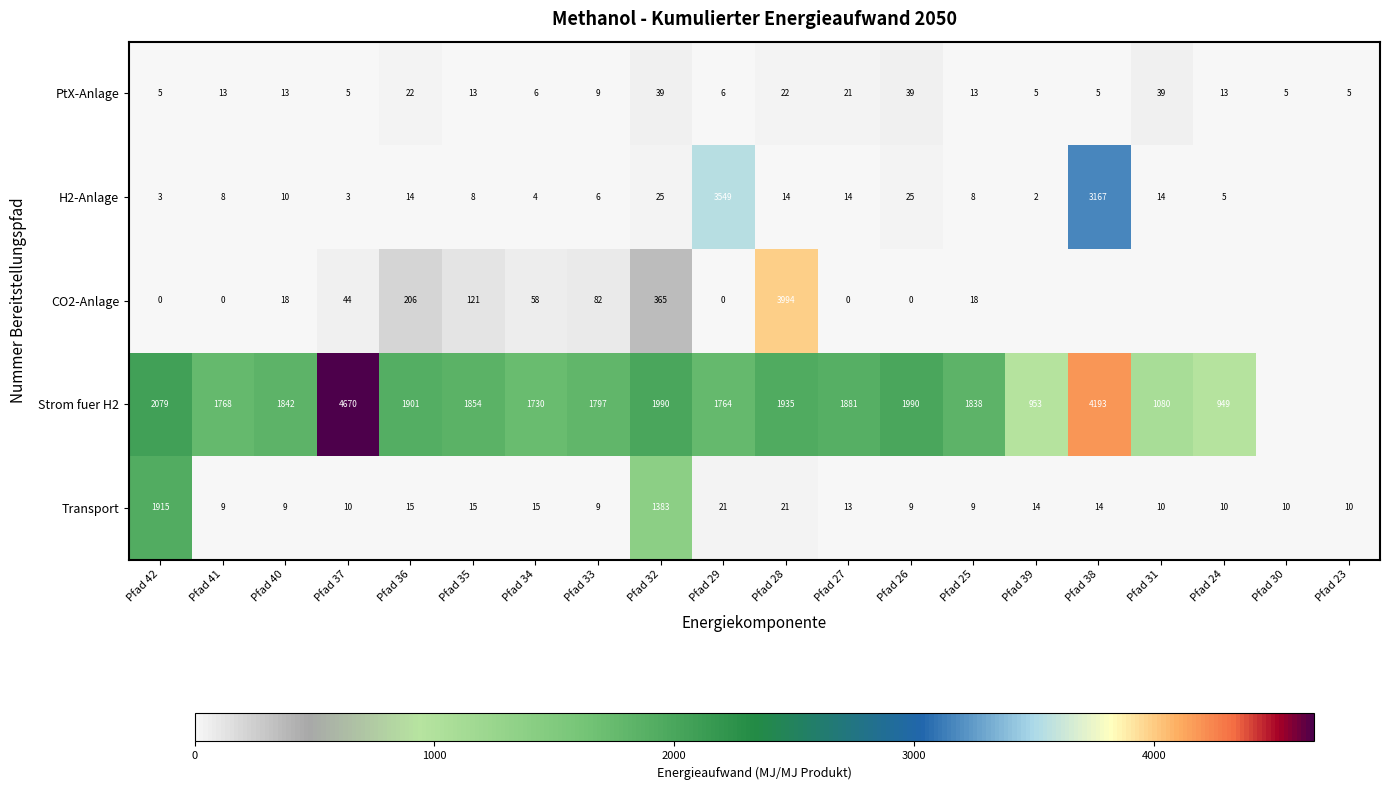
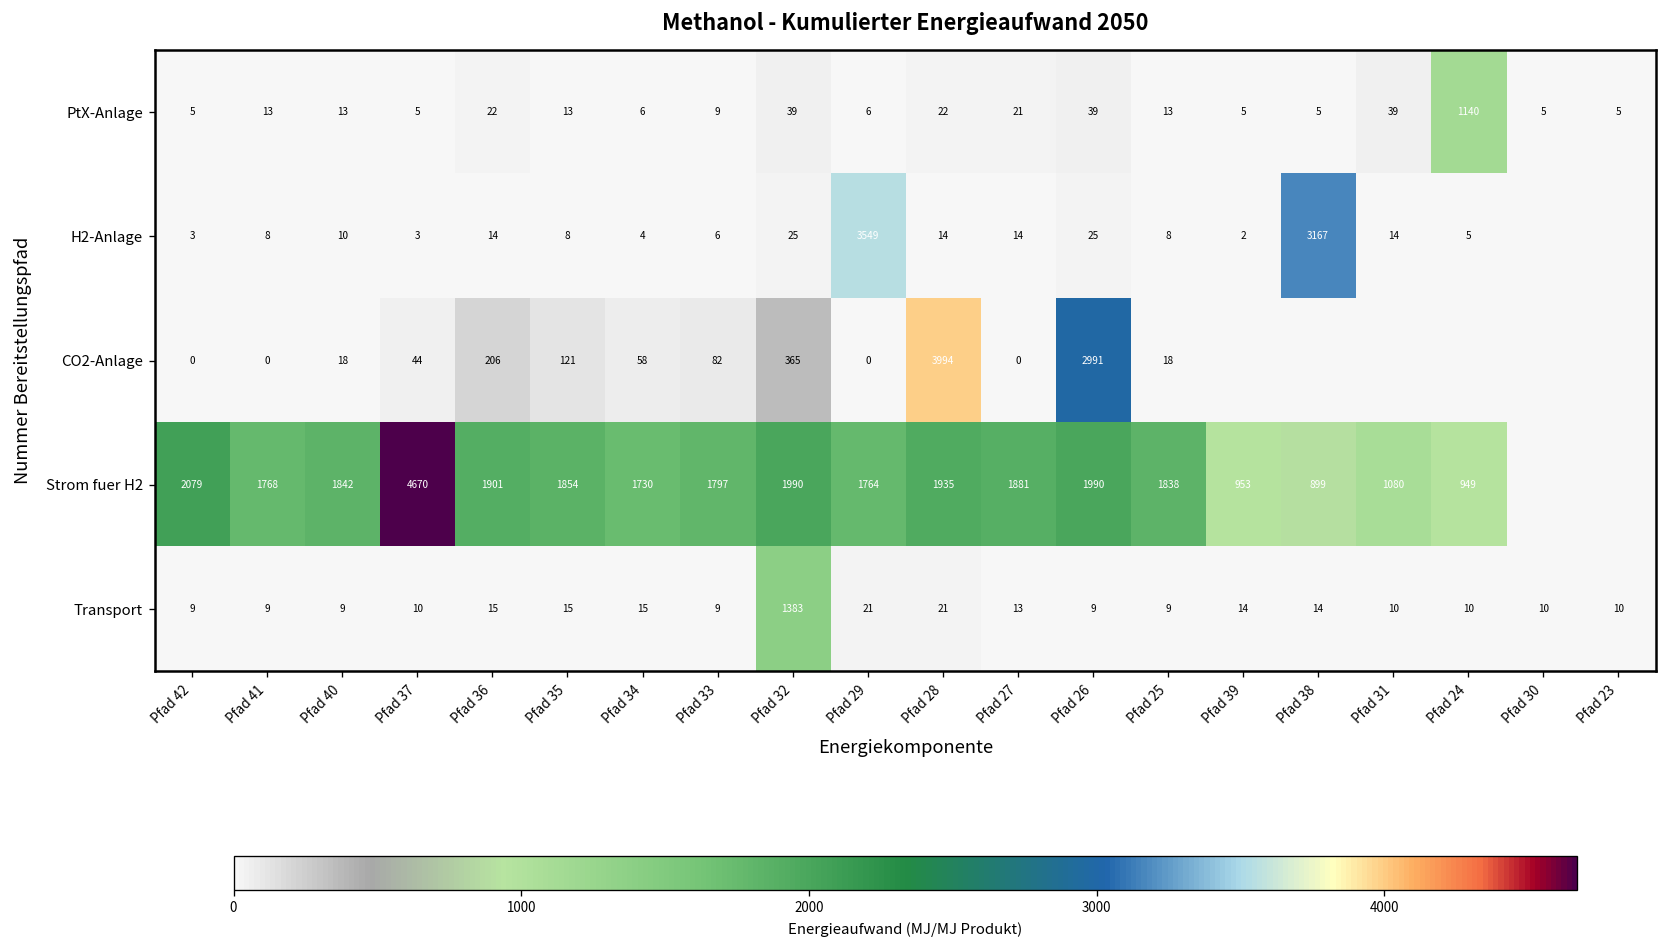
  {
    "PtX-Anlage": {
      "Pfad 42": 5,
      "Pfad 41": 13,
      "Pfad 40": 13,
      "Pfad 37": 5,
      "Pfad 36": 22,
      "Pfad 35": 13,
      "Pfad 34": 6,
      "Pfad 33": 9,
      "Pfad 32": 39,
      "Pfad 29": 6,
      "Pfad 28": 22,
      "Pfad 27": 21,
      "Pfad 26": 39,
      "Pfad 25": 13,
      "Pfad 39": 5,
      "Pfad 38": 5,
      "Pfad 31": 39,
-     "Pfad 24": 13,
+     "Pfad 24": 1140,
      "Pfad 30": 5,
      "Pfad 23": 5
    },
    "H2-Anlage": {
      "Pfad 42": 3,
      "Pfad 41": 8,
      "Pfad 40": 10,
      "Pfad 37": 3,
      "Pfad 36": 14,
      "Pfad 35": 8,
      "Pfad 34": 4,
      "Pfad 33": 6,
      "Pfad 32": 25,
      "Pfad 29": 3549,
      "Pfad 28": 14,
      "Pfad 27": 14,
      "Pfad 26": 25,
      "Pfad 25": 8,
      "Pfad 39": 2,
      "Pfad 38": 3167,
      "Pfad 31": 14,
      "Pfad 24": 5
    },
    "CO2-Anlage": {
      "Pfad 42": 0,
      "Pfad 41": 0,
      "Pfad 40": 18,
      "Pfad 37": 44,
      "Pfad 36": 206,
      "Pfad 35": 121,
      "Pfad 34": 58,
      "Pfad 33": 82,
      "Pfad 32": 365,
      "Pfad 29": 0,
      "Pfad 28": 3994,
      "Pfad 27": 0,
-     "Pfad 26": 0,
+     "Pfad 26": 2991,
      "Pfad 25": 18
    },
    "Strom fuer H2": {
      "Pfad 42": 2079,
      "Pfad 41": 1768,
      "Pfad 40": 1842,
      "Pfad 37": 4670,
      "Pfad 36": 1901,
      "Pfad 35": 1854,
      "Pfad 34": 1730,
      "Pfad 33": 1797,
      "Pfad 32": 1990,
      "Pfad 29": 1764,
      "Pfad 28": 1935,
      "Pfad 27": 1881,
      "Pfad 26": 1990,
      "Pfad 25": 1838,
      "Pfad 39": 953,
-     "Pfad 38": 4193,
+     "Pfad 38": 899,
      "Pfad 31": 1080,
      "Pfad 24": 949
    },
    "Transport": {
-     "Pfad 42": 1915,
+     "Pfad 42": 9,
      "Pfad 41": 9,
      "Pfad 40": 9,
      "Pfad 37": 10,
      "Pfad 36": 15,
      "Pfad 35": 15,
      "Pfad 34": 15,
      "Pfad 33": 9,
      "Pfad 32": 1383,
      "Pfad 29": 21,
      "Pfad 28": 21,
      "Pfad 27": 13,
      "Pfad 26": 9,
      "Pfad 25": 9,
      "Pfad 39": 14,
      "Pfad 38": 14,
      "Pfad 31": 10,
      "Pfad 24": 10,
      "Pfad 30": 10,
      "Pfad 23": 10
    }
  }
